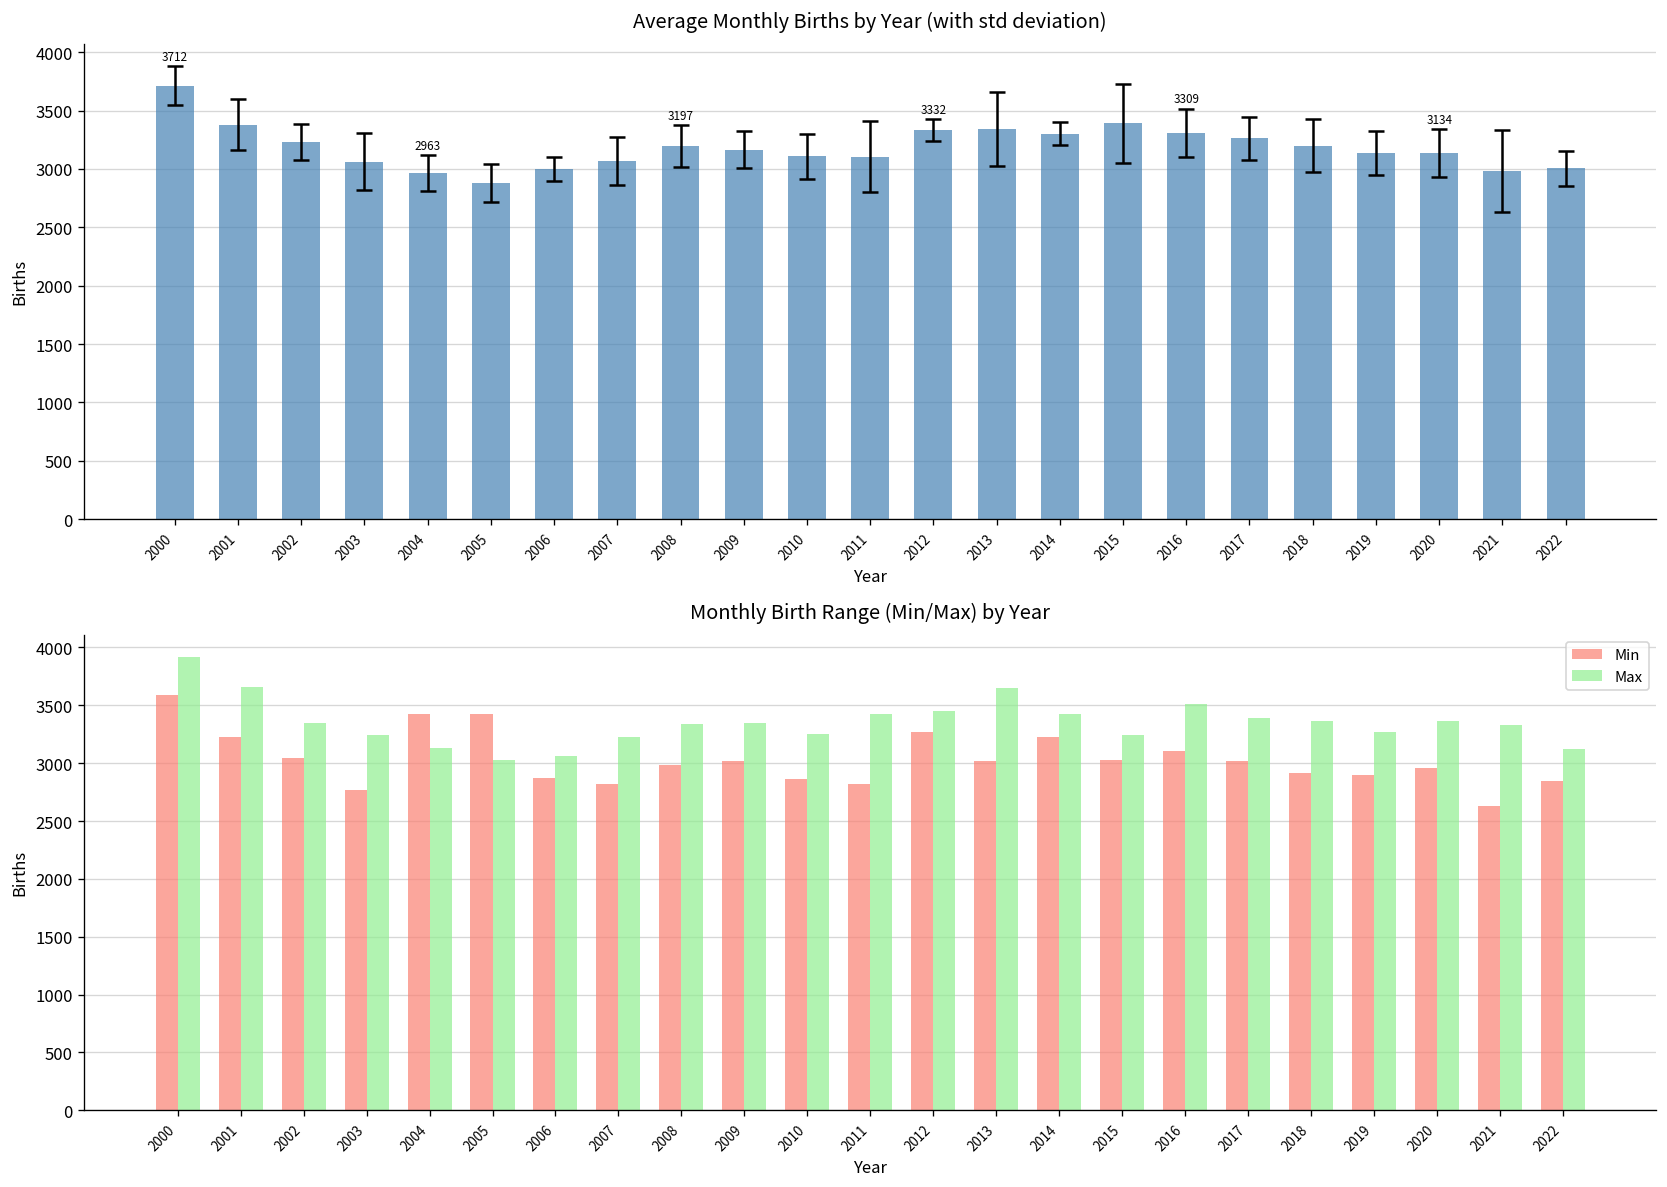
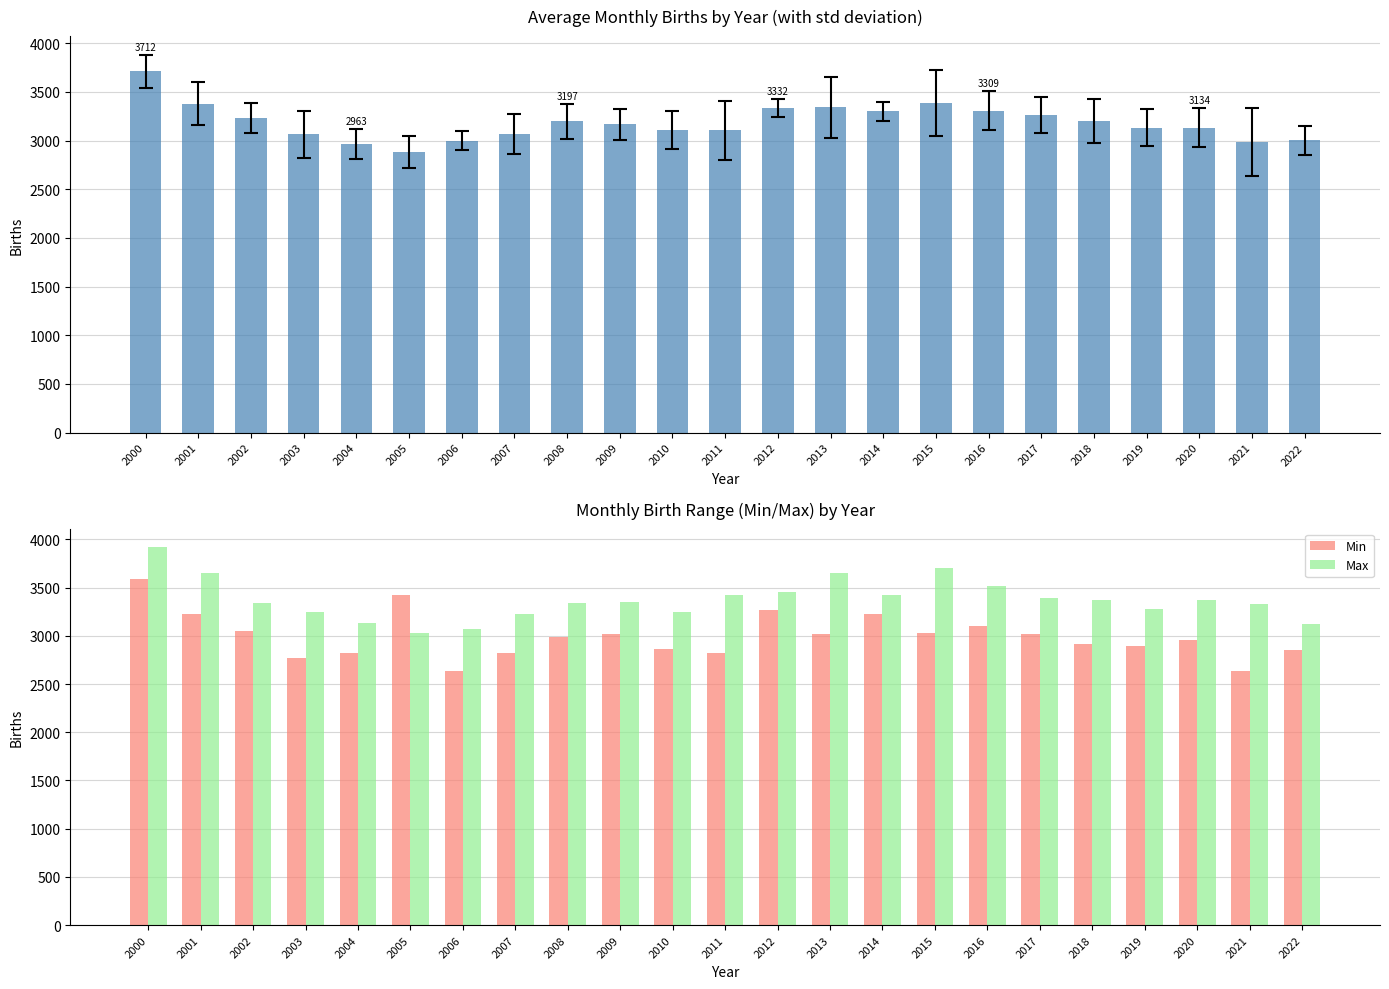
  {
    "Monthly Birth Range (Min/Max) by Year": {
      "Min": {
        "2000": 3600,
        "2001": 3200,
        "2002": 3000,
        "2003": 2800,
-       "2004": 3400,
+       "2004": 2800,
        "2005": 3400,
-       "2006": 2900,
+       "2006": 2600,
        "2007": 2800,
        "2008": 3000,
        "2009": 3000,
        "2010": 2900,
        "2011": 2800,
        "2012": 3300,
        "2013": 3000,
        "2014": 3200,
        "2015": 3000,
        "2016": 3100,
        "2017": 3000,
        "2018": 2900,
        "2019": 2900,
        "2020": 3000,
        "2021": 2600,
        "2022": 2800
      },
      "Max": {
        "2000": 3900,
        "2001": 3700,
        "2002": 3300,
        "2003": 3200,
        "2004": 3100,
        "2005": 3000,
        "2006": 3100,
        "2007": 3200,
        "2008": 3300,
        "2009": 3300,
        "2010": 3300,
        "2011": 3400,
        "2012": 3500,
        "2013": 3700,
        "2014": 3400,
-       "2015": 3200,
+       "2015": 3700,
        "2016": 3500,
        "2017": 3400,
        "2018": 3400,
        "2019": 3300,
        "2020": 3400,
        "2021": 3300,
        "2022": 3100
      }
    }
  }
